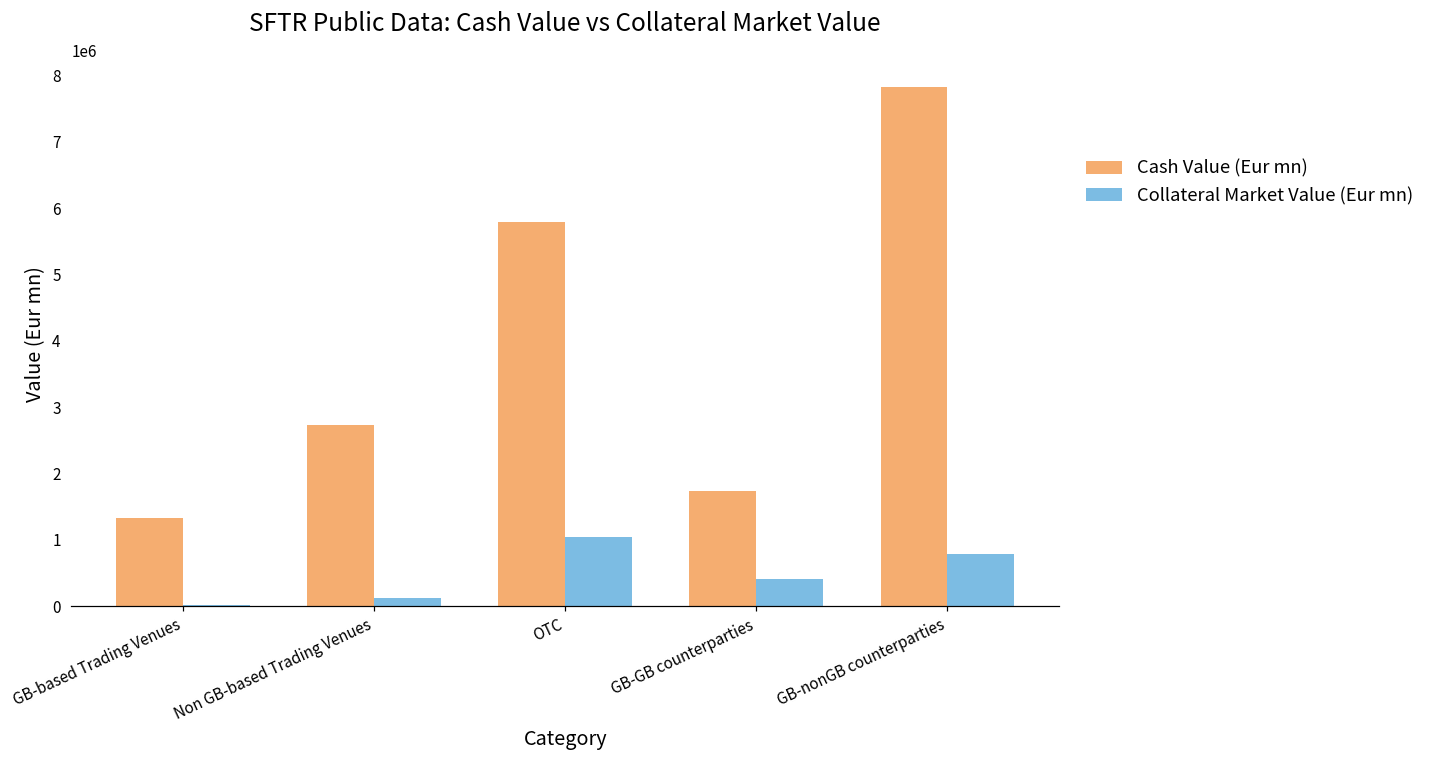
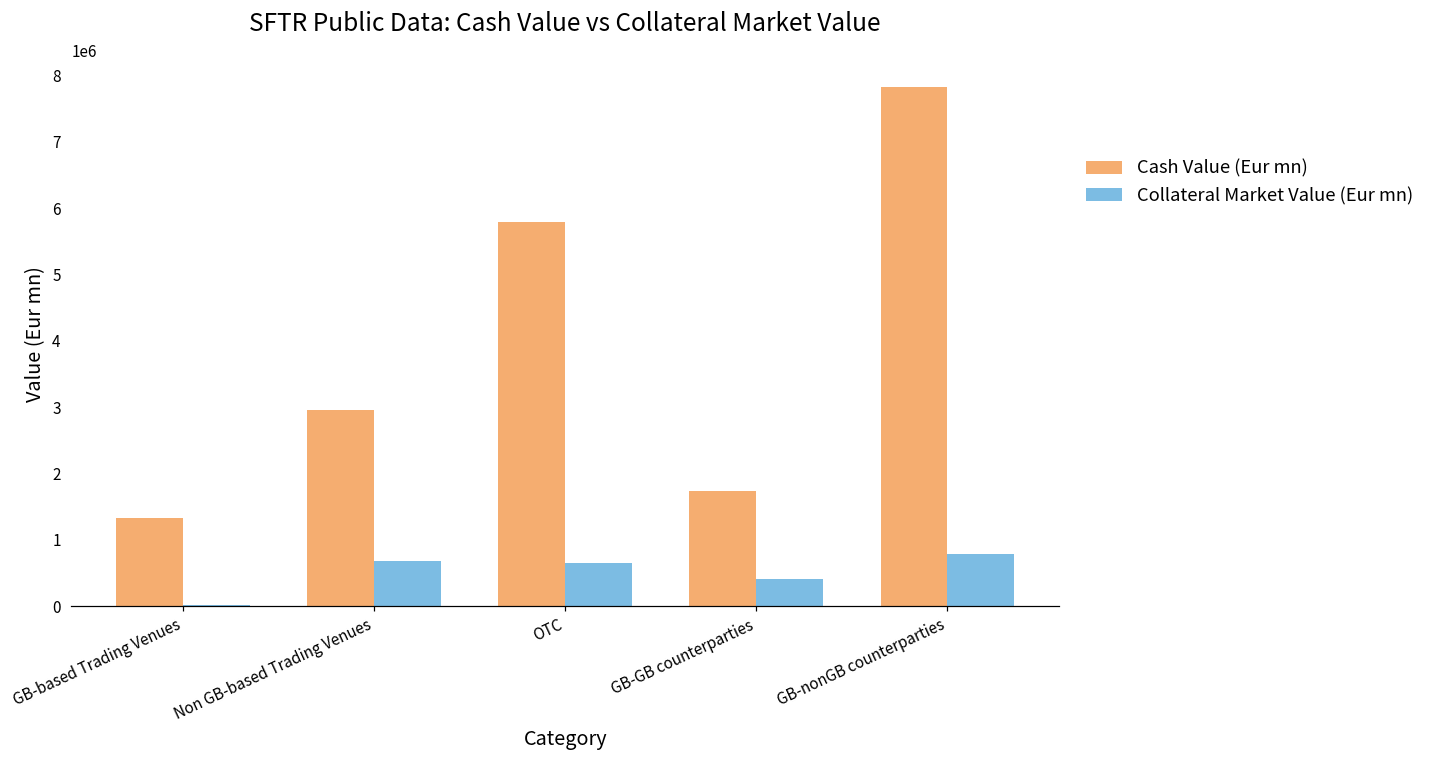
  {
    "Cash Value (Eur mn)": {
      "GB-based Trading Venues": 1300000,
-     "Non GB-based Trading Venues": 2700000,
+     "Non GB-based Trading Venues": 3000000,
      "OTC": 5800000,
      "GB-GB counterparties": 1700000,
      "GB-nonGB counterparties": 7800000
    },
    "Collateral Market Value (Eur mn)": {
-     "Non GB-based Trading Venues": 100000,
-     "OTC": 1000000,
+     "Non GB-based Trading Venues": 700000,
+     "OTC": 700000,
      "GB-GB counterparties": 400000,
      "GB-nonGB counterparties": 800000
    }
  }
